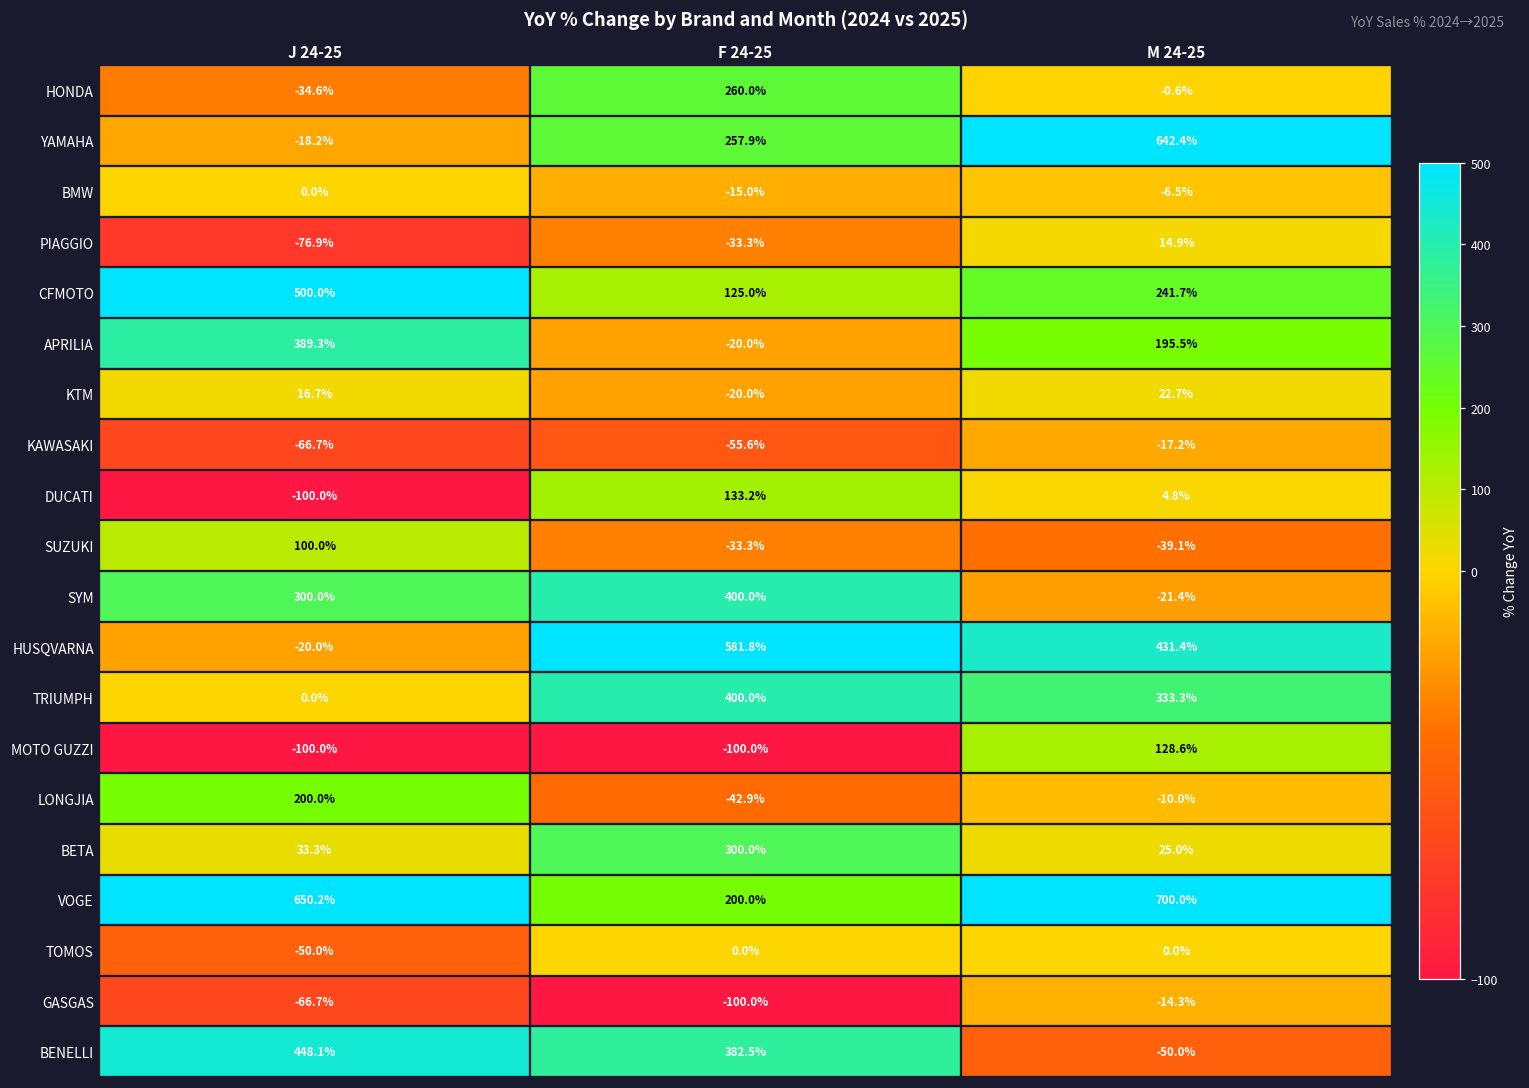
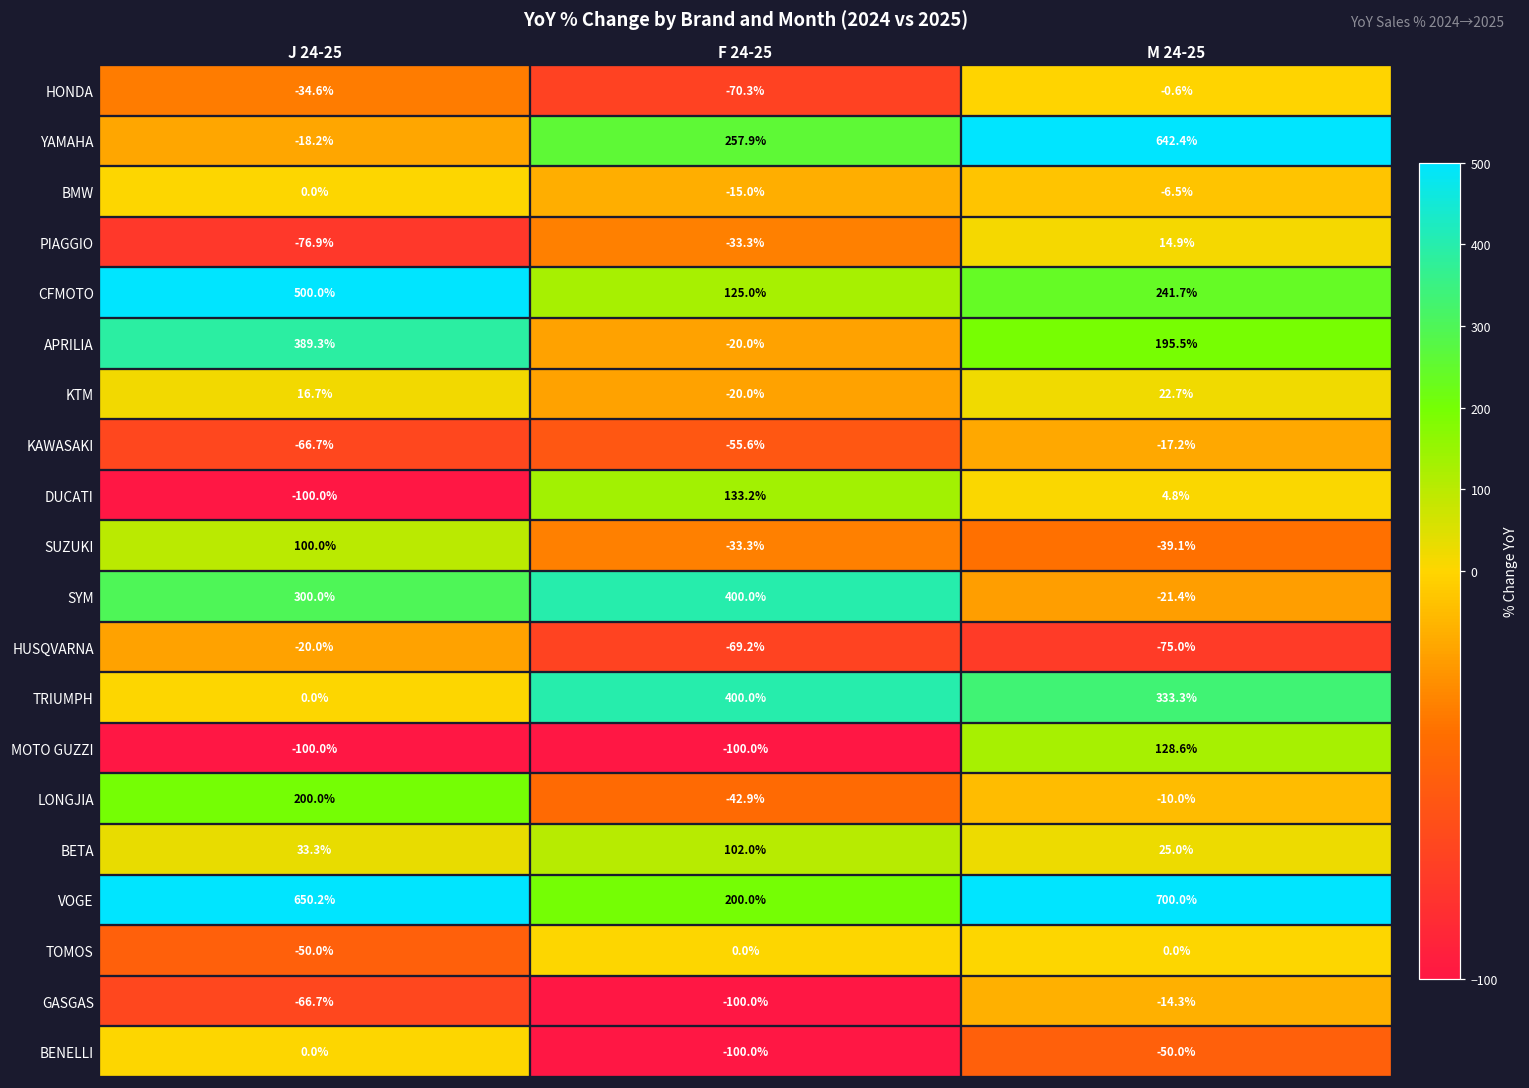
  {
    "HONDA": {
      "J 24-25": "-34.6%",
-     "F 24-25": "260.0%",
+     "F 24-25": "-70.3%",
      "M 24-25": "-0.6%"
    },
    "YAMAHA": {
      "J 24-25": "-18.2%",
      "F 24-25": "257.9%",
      "M 24-25": "642.4%"
    },
    "BMW": {
      "J 24-25": "0.0%",
      "F 24-25": "-15.0%",
      "M 24-25": "-6.5%"
    },
    "PIAGGIO": {
      "J 24-25": "-76.9%",
      "F 24-25": "-33.3%",
      "M 24-25": "14.9%"
    },
    "CFMOTO": {
      "J 24-25": "500.0%",
      "F 24-25": "125.0%",
      "M 24-25": "241.7%"
    },
    "APRILIA": {
      "J 24-25": "389.3%",
      "F 24-25": "-20.0%",
      "M 24-25": "195.5%"
    },
    "KTM": {
      "J 24-25": "16.7%",
      "F 24-25": "-20.0%",
      "M 24-25": "22.7%"
    },
    "KAWASAKI": {
      "J 24-25": "-66.7%",
      "F 24-25": "-55.6%",
      "M 24-25": "-17.2%"
    },
    "DUCATI": {
      "J 24-25": "-100.0%",
      "F 24-25": "133.2%",
      "M 24-25": "4.8%"
    },
    "SUZUKI": {
      "J 24-25": "100.0%",
      "F 24-25": "-33.3%",
      "M 24-25": "-39.1%"
    },
    "SYM": {
      "J 24-25": "300.0%",
      "F 24-25": "400.0%",
      "M 24-25": "-21.4%"
    },
    "HUSQVARNA": {
      "J 24-25": "-20.0%",
-     "F 24-25": "581.8%",
-     "M 24-25": "431.4%"
+     "F 24-25": "-69.2%",
+     "M 24-25": "-75.0%"
    },
    "TRIUMPH": {
      "J 24-25": "0.0%",
      "F 24-25": "400.0%",
      "M 24-25": "333.3%"
    },
    "MOTO GUZZI": {
      "J 24-25": "-100.0%",
      "F 24-25": "-100.0%",
      "M 24-25": "128.6%"
    },
    "LONGJIA": {
      "J 24-25": "200.0%",
      "F 24-25": "-42.9%",
      "M 24-25": "-10.0%"
    },
    "BETA": {
      "J 24-25": "33.3%",
-     "F 24-25": "300.0%",
+     "F 24-25": "102.0%",
      "M 24-25": "25.0%"
    },
    "VOGE": {
      "J 24-25": "650.2%",
      "F 24-25": "200.0%",
      "M 24-25": "700.0%"
    },
    "TOMOS": {
      "J 24-25": "-50.0%",
      "F 24-25": "0.0%",
      "M 24-25": "0.0%"
    },
    "GASGAS": {
      "J 24-25": "-66.7%",
      "F 24-25": "-100.0%",
      "M 24-25": "-14.3%"
    },
    "BENELLI": {
-     "J 24-25": "448.1%",
-     "F 24-25": "382.5%",
+     "J 24-25": "0.0%",
+     "F 24-25": "-100.0%",
      "M 24-25": "-50.0%"
    }
  }
